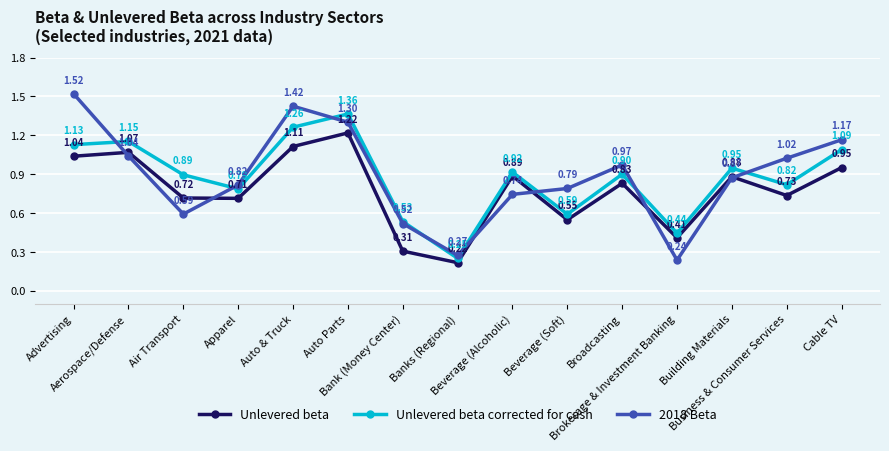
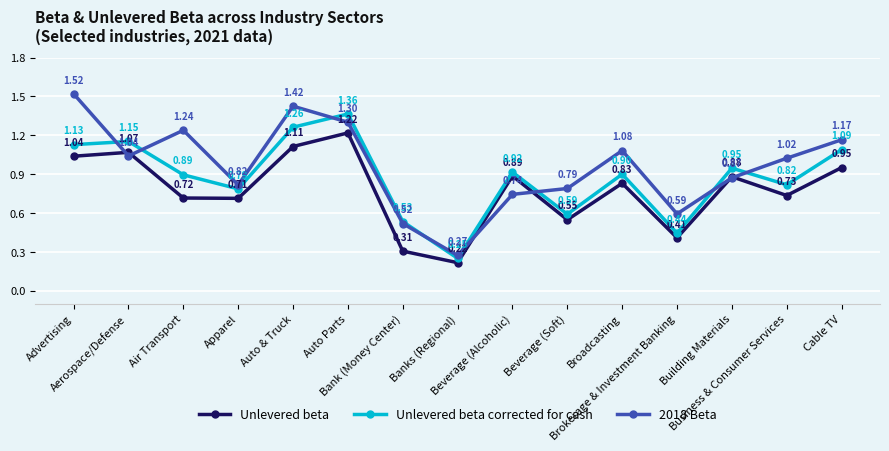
  {
    "Unlevered beta": {
      "Air Transport": 0.72,
      "Bank (Money Center)": 0.31
    },
    "Unlevered beta corrected for cash": {
      "Advertising": 1.13,
      "Aerospace/Defense": 1.15,
      "Air Transport": 0.89,
      "Broadcasting": 0.90,
      "Building Materials": 0.95,
      "Business & Consumer Services": 0.82
    },
    "2018 Beta": {
      "Advertising": 1.52,
-     "Air Transport": 0.59,
+     "Air Transport": 1.24,
      "Auto & Truck": 1.42,
      "Beverage (Soft)": 0.79,
-     "Broadcasting": 0.97,
-     "Brokerage & Investment Banking": 0.24,
+     "Broadcasting": 1.08,
+     "Brokerage & Investment Banking": 0.59,
      "Business & Consumer Services": 1.02,
      "Cable TV": 1.17
    }
  }
